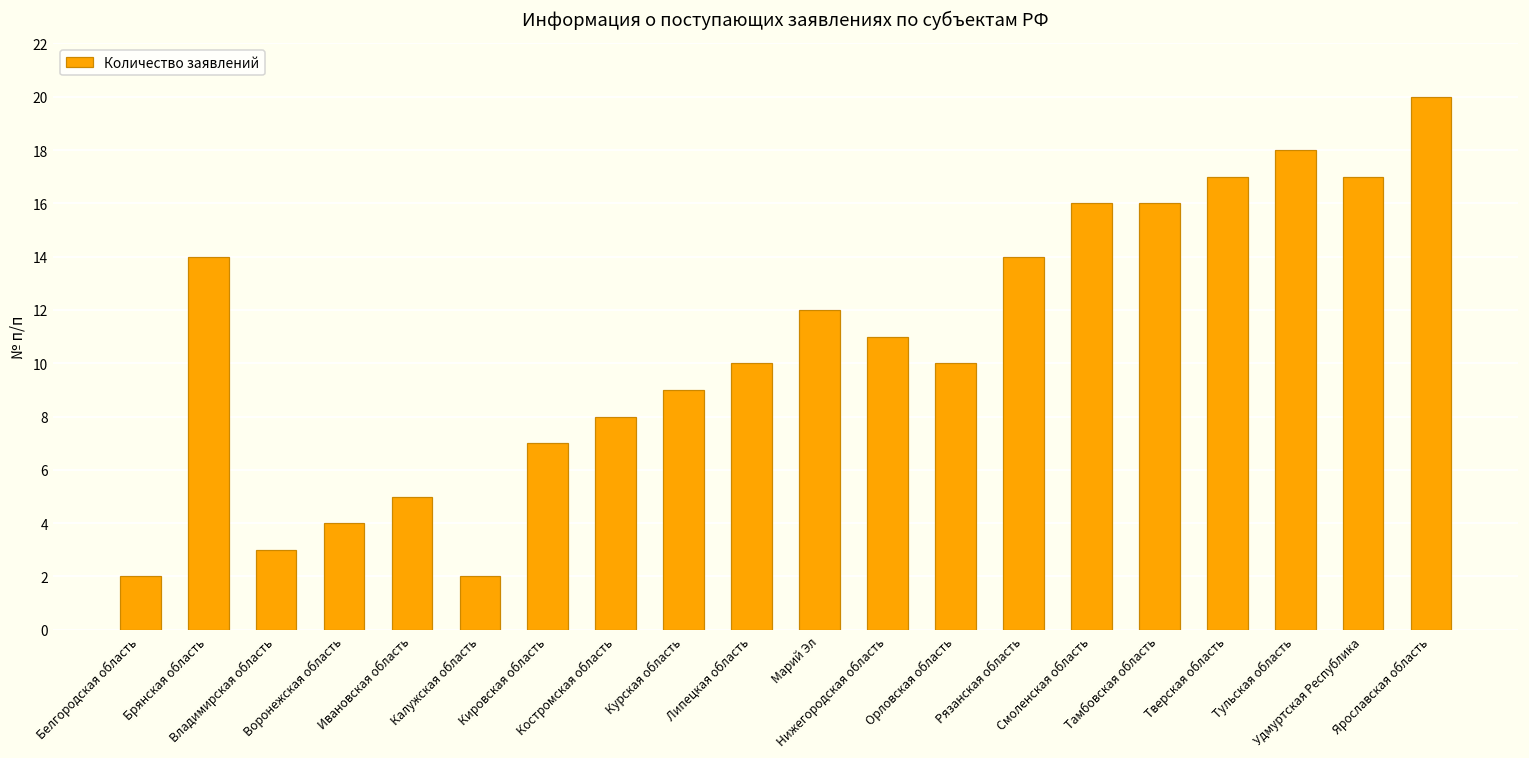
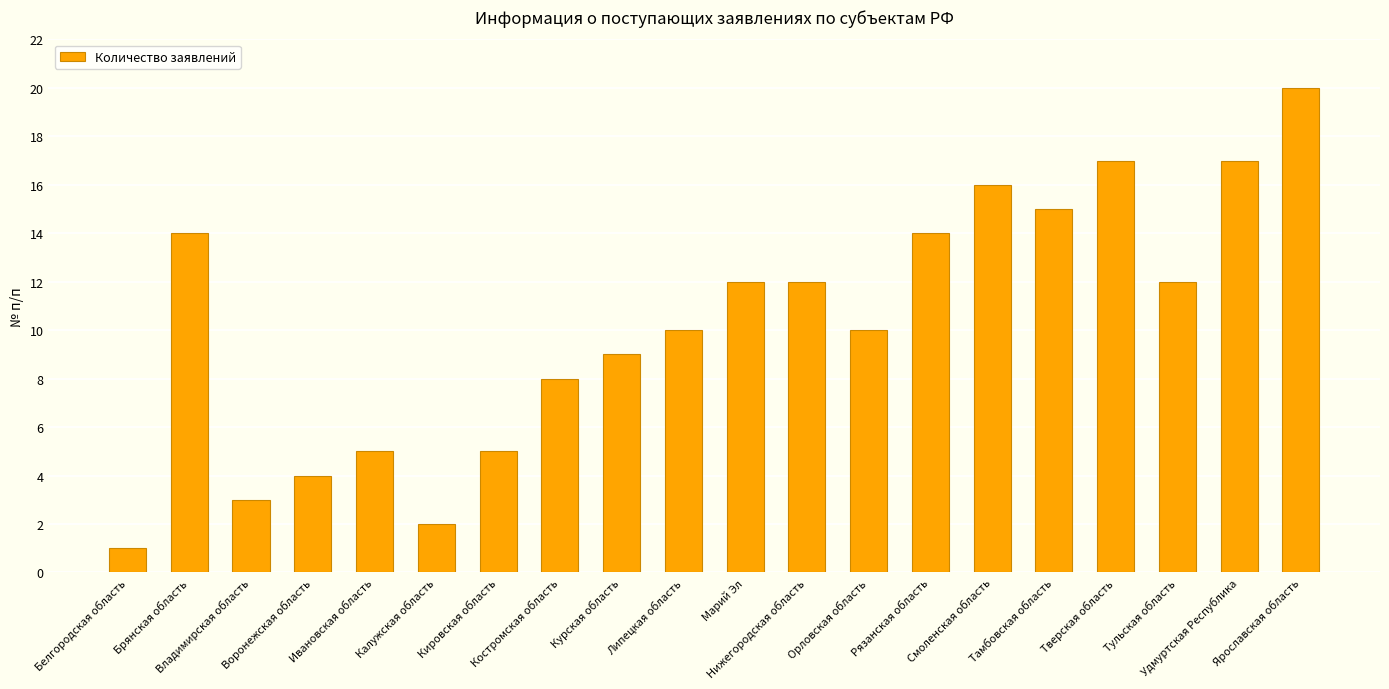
  {
-   "Белгородская область": 2,
+   "Белгородская область": 1,
    "Брянская область": 14,
    "Владимирская область": 3,
    "Воронежская область": 4,
    "Ивановская область": 5,
    "Калужская область": 2,
-   "Кировская область": 7,
+   "Кировская область": 5,
    "Костромская область": 8,
    "Курская область": 9,
    "Липецкая область": 10,
    "Марий Эл": 12,
-   "Нижегородская область": 11,
+   "Нижегородская область": 12,
    "Орловская область": 10,
    "Рязанская область": 14,
    "Смоленская область": 16,
-   "Тамбовская область": 16,
+   "Тамбовская область": 15,
    "Тверская область": 17,
-   "Тульская область": 18,
+   "Тульская область": 12,
    "Удмуртская Республика": 17,
    "Ярославская область": 20
  }
